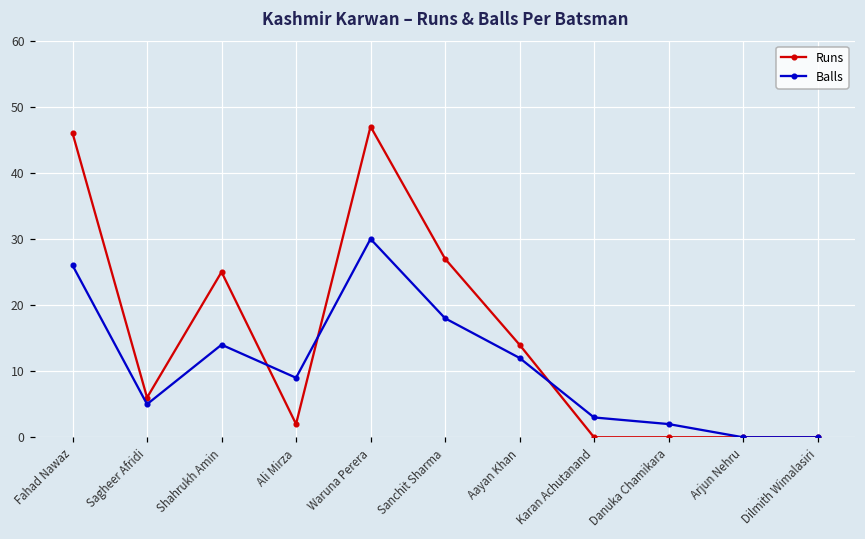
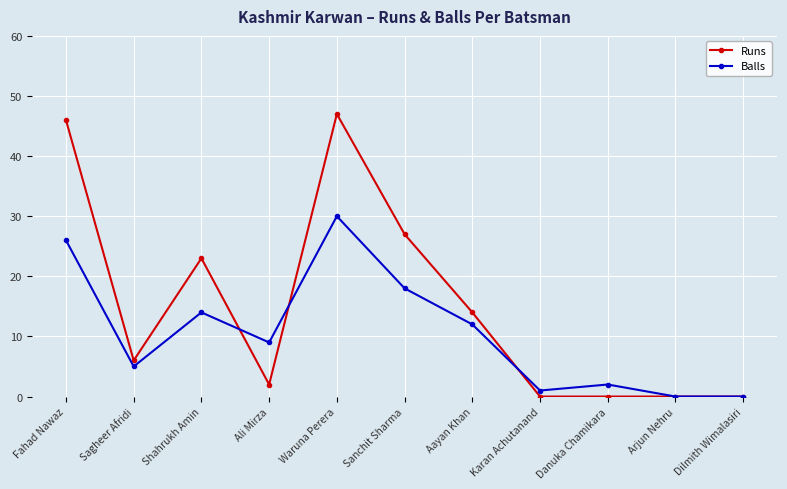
  {
    "Runs": {
      "Fahad Nawaz": 46,
      "Sagheer Afridi": 6,
-     "Shahrukh Amin": 25,
+     "Shahrukh Amin": 23,
      "Ali Mirza": 2,
      "Waruna Perera": 47,
      "Sanchit Sharma": 27,
      "Aayan Khan": 14,
      "Karan Achutanand": 0,
      "Danuka Chamikara": 0
    },
    "Balls": {
      "Fahad Nawaz": 26,
      "Sagheer Afridi": 5,
      "Shahrukh Amin": 14,
      "Ali Mirza": 9,
      "Waruna Perera": 30,
      "Sanchit Sharma": 18,
      "Aayan Khan": 12,
-     "Karan Achutanand": 3,
+     "Karan Achutanand": 1,
      "Danuka Chamikara": 2
    }
  }
